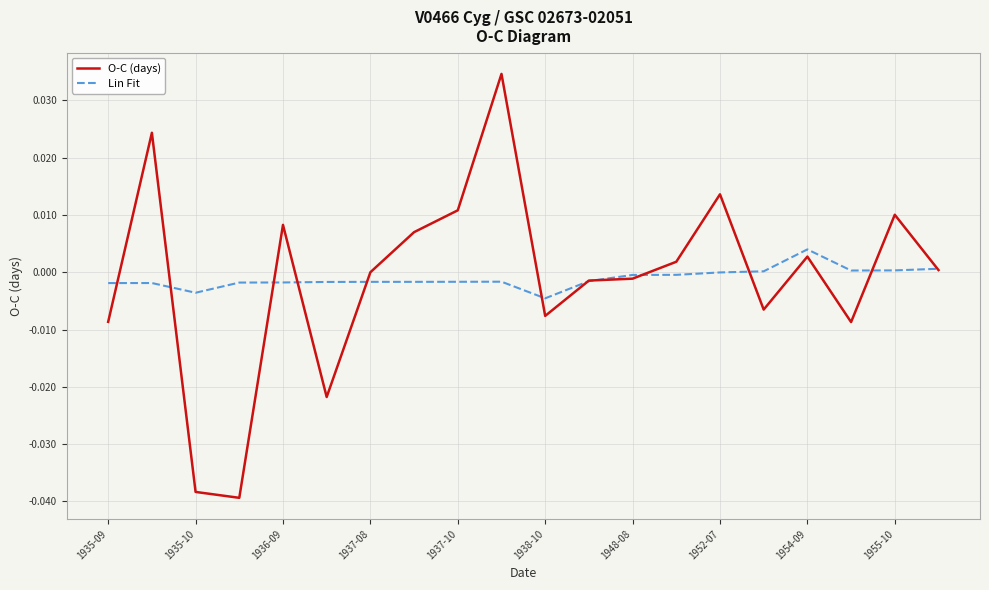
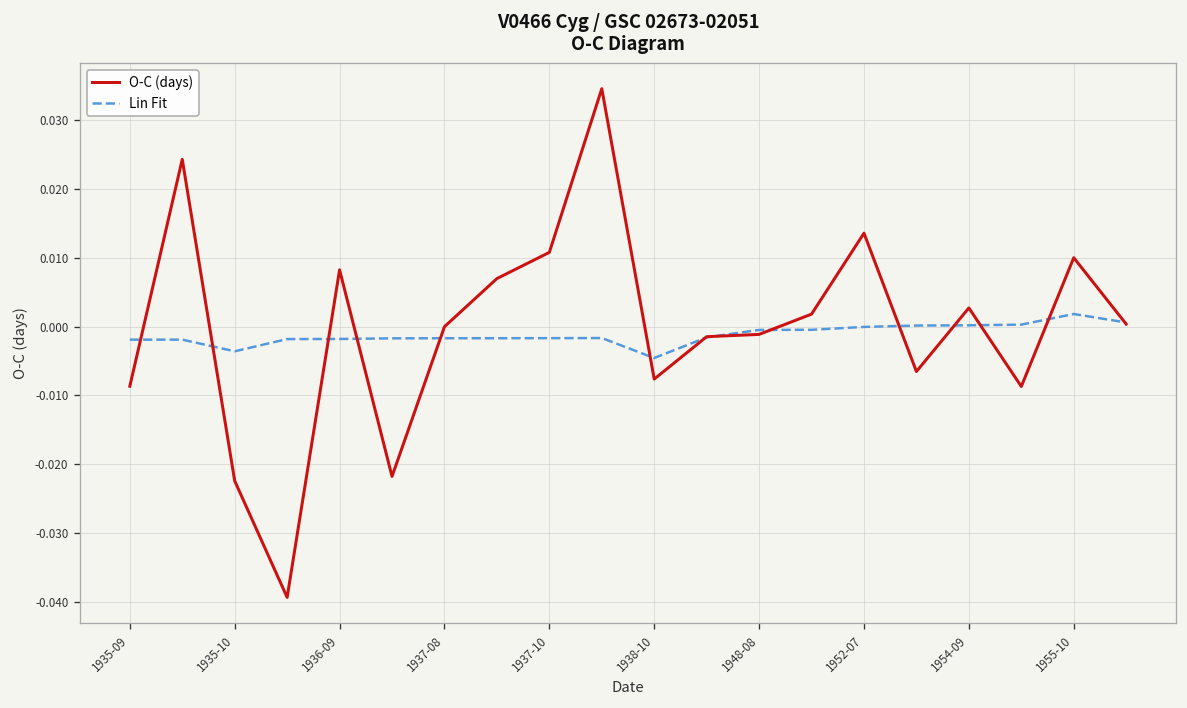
  {
    "O-C (days)": {
      "1935-09": -0.009,
-     "1935-10": -0.038,
+     "1935-10": -0.022,
      "1936-09": 0.008,
      "1937-08": 0.000,
      "1937-10": 0.011,
      "1938-10": -0.008,
      "1948-08": -0.001,
      "1952-07": 0.014,
      "1954-09": 0.003,
      "1955-10": 0.010
    },
    "Lin Fit": {
      "1935-09": -0.002,
      "1935-10": -0.004,
      "1936-09": -0.002,
      "1937-08": -0.002,
      "1937-10": -0.002,
      "1938-10": -0.005,
      "1948-08": 0.000,
      "1952-07": 0.000,
-     "1954-09": 0.004,
-     "1955-10": 0.000
+     "1954-09": 0.000,
+     "1955-10": 0.002
    }
  }
